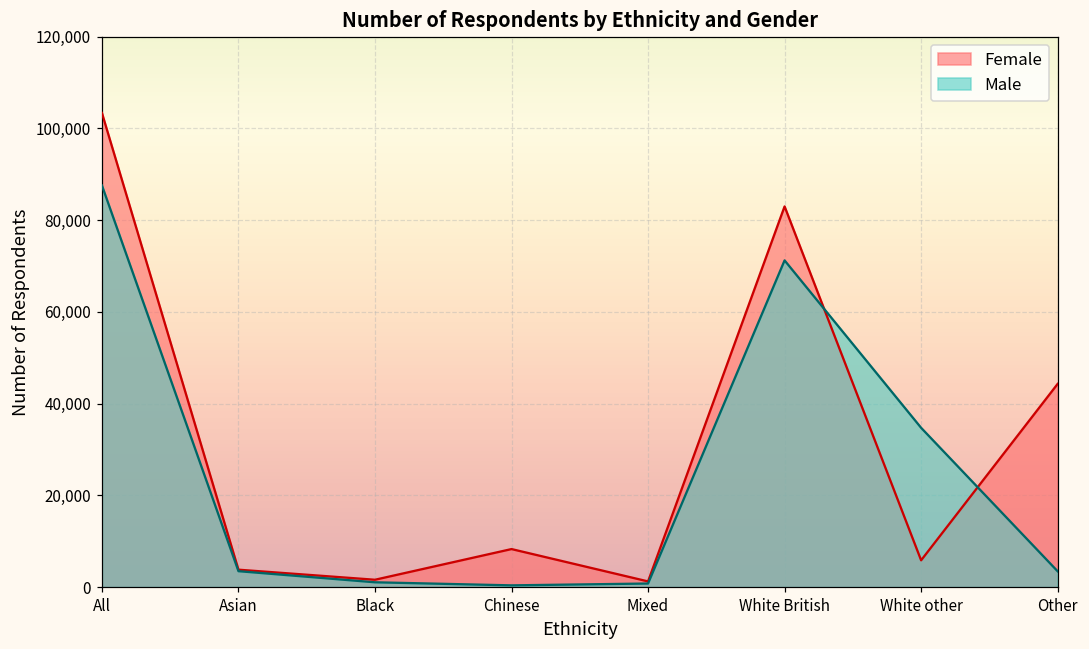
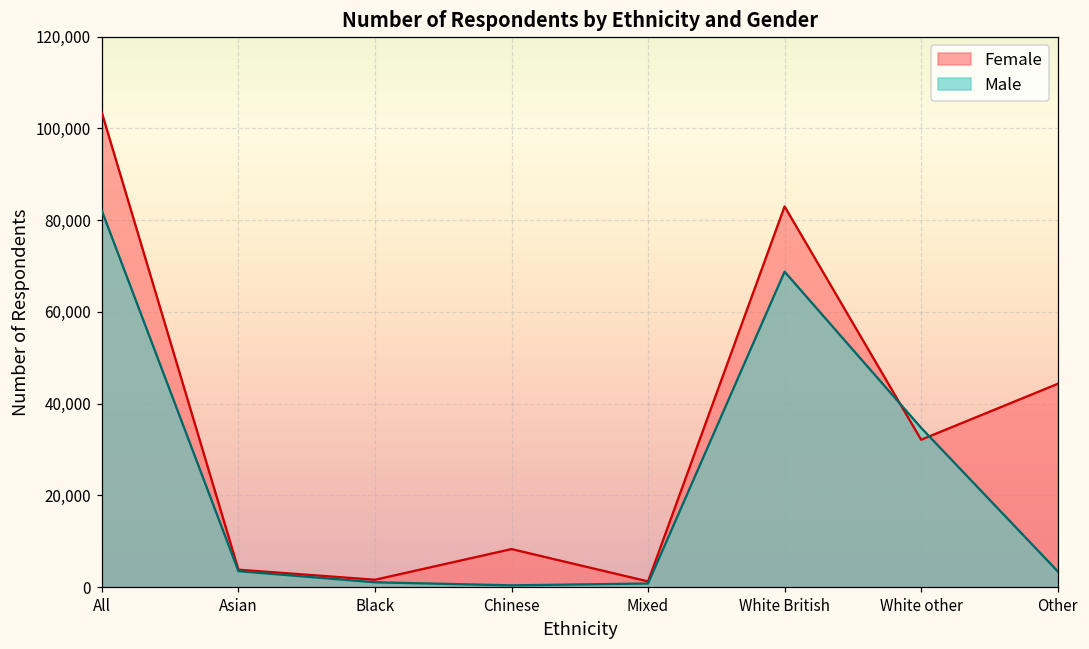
  {
    "Female": {
      "All": "103,000",
      "Chinese": "8,000",
      "White British": "83,000",
-     "White other": "6,000",
+     "White other": "32,000",
      "Other": "44,000"
    },
    "Male": {
-     "All": "88,000",
+     "All": "82,000",
      "Chinese": "0",
-     "White British": "71,000",
+     "White British": "69,000",
      "White other": "35,000",
      "Other": "3,000"
    }
  }
